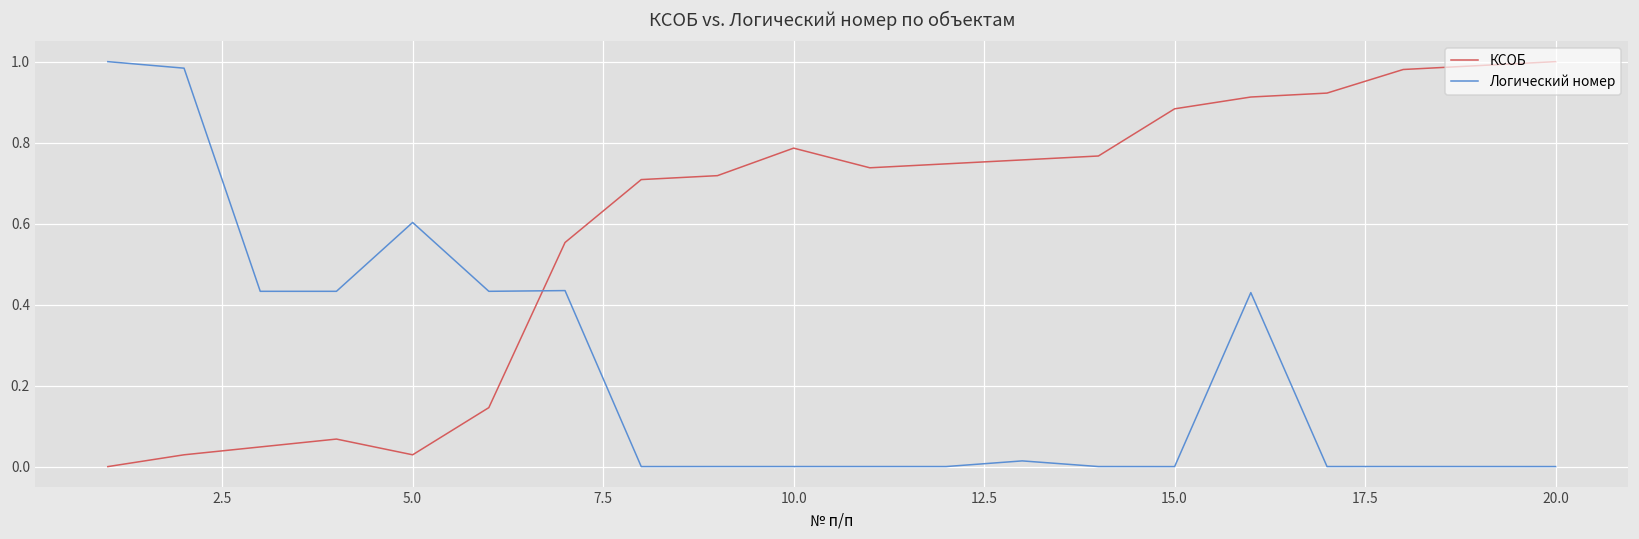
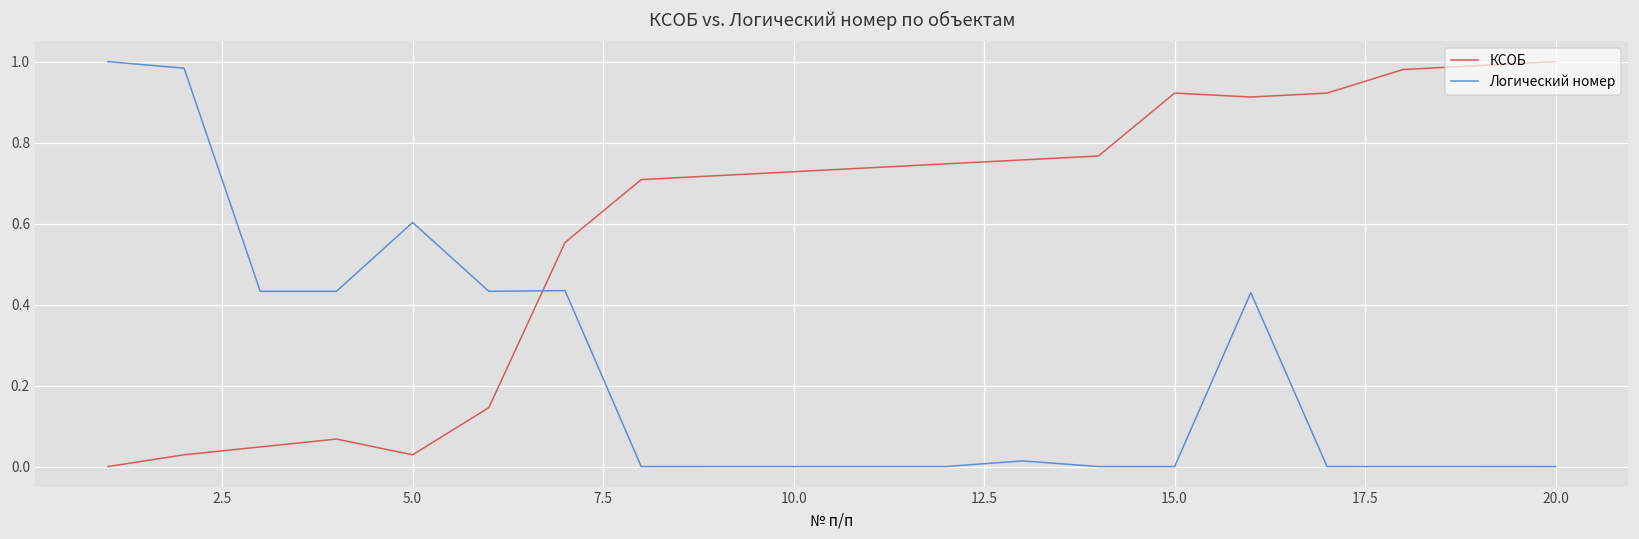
  {
    "КСОБ": {
      "5.0": 0.03,
-     "10.0": 0.79,
-     "15.0": 0.88
+     "10.0": 0.73,
+     "15.0": 0.92
    },
    "Логический номер": {
      "5.0": 0.60,
      "10.0": 0.00,
      "15.0": 0.00,
      "20.0": 0.00
    }
  }
